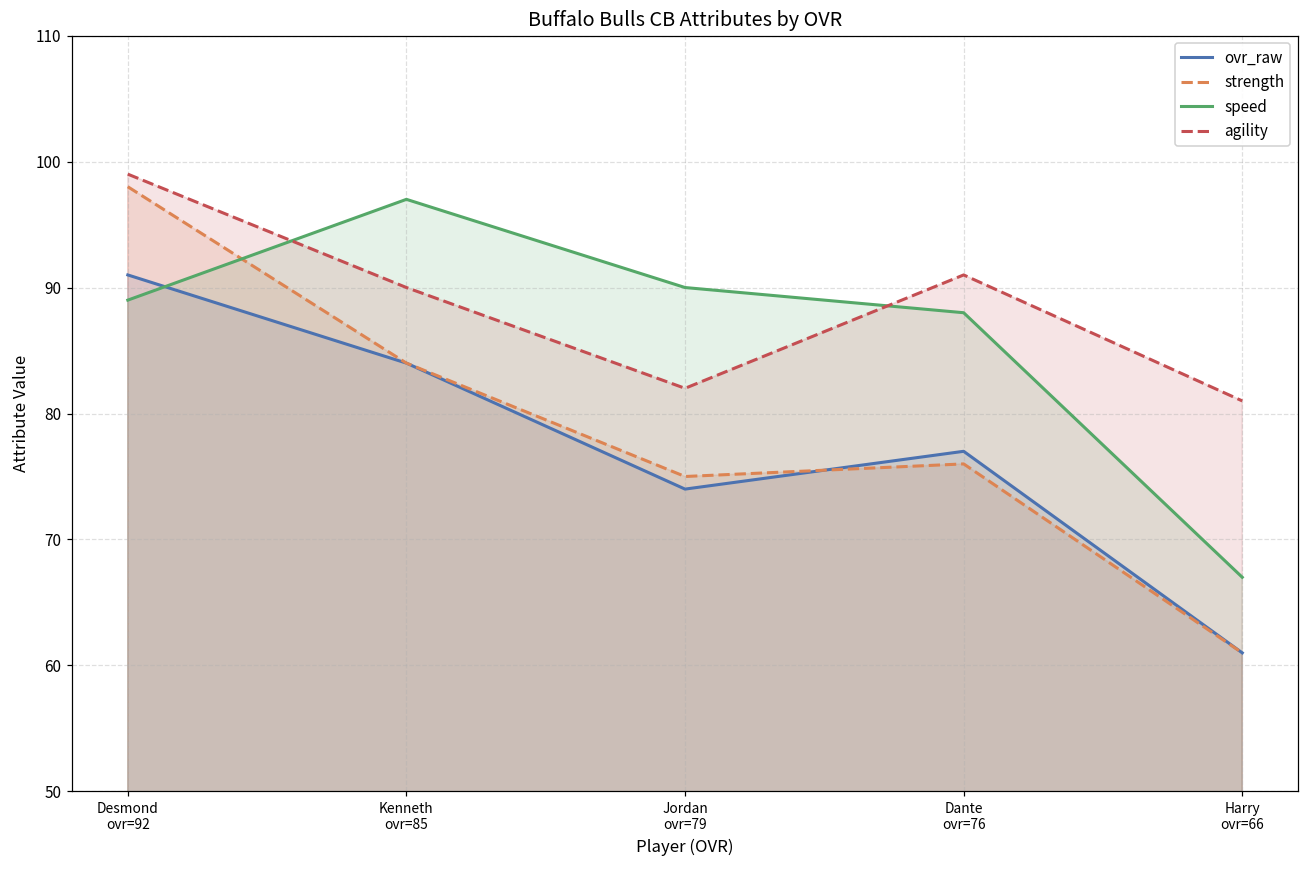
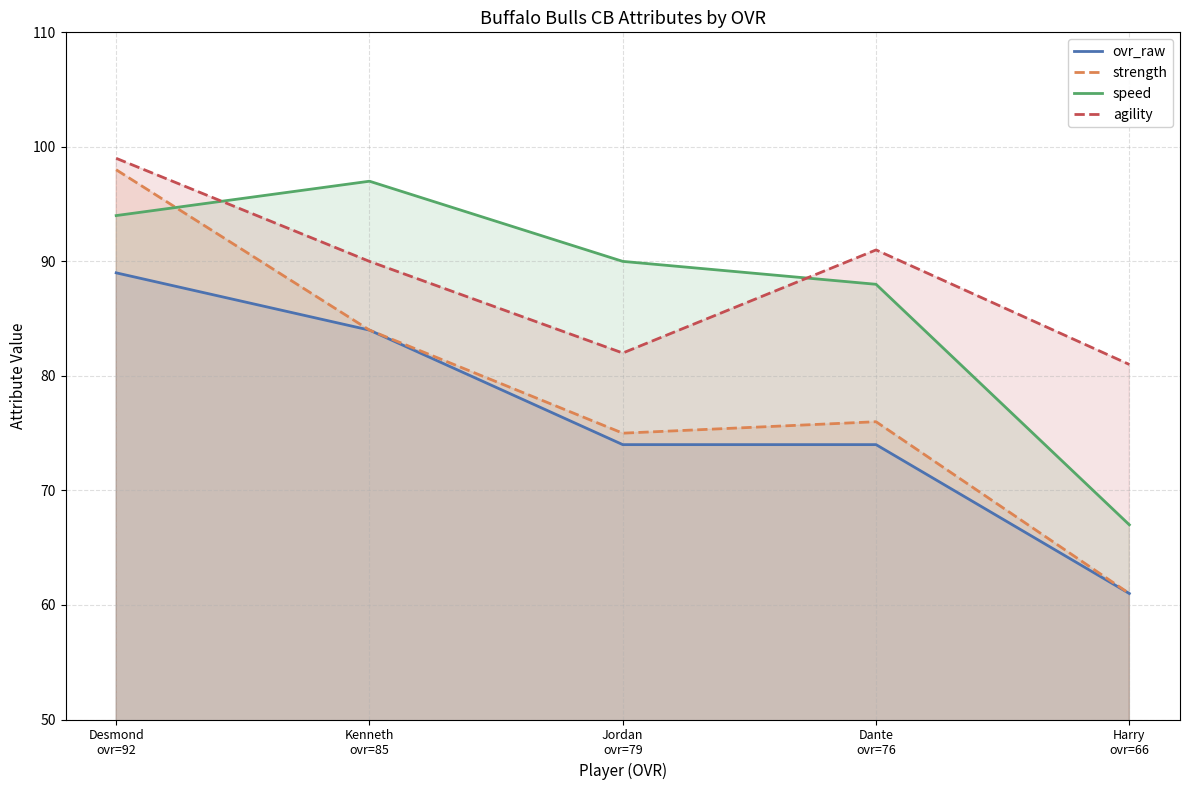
  {
    "ovr_raw": {
-     "Desmond ovr=92": 91,
+     "Desmond ovr=92": 89,
      "Jordan ovr=79": 74,
-     "Dante ovr=76": 77
+     "Dante ovr=76": 74
    },
    "speed": {
-     "Desmond ovr=92": 89,
+     "Desmond ovr=92": 94,
      "Kenneth ovr=85": 97,
      "Jordan ovr=79": 90,
      "Dante ovr=76": 88,
      "Harry ovr=66": 67
    }
  }
